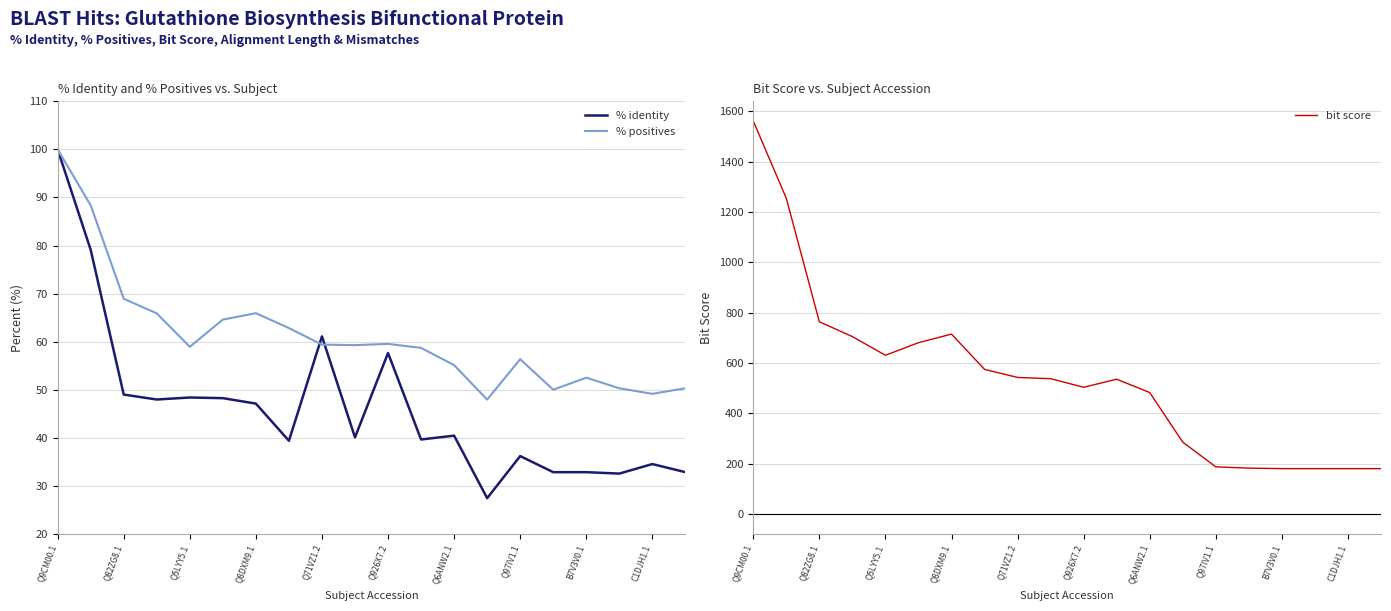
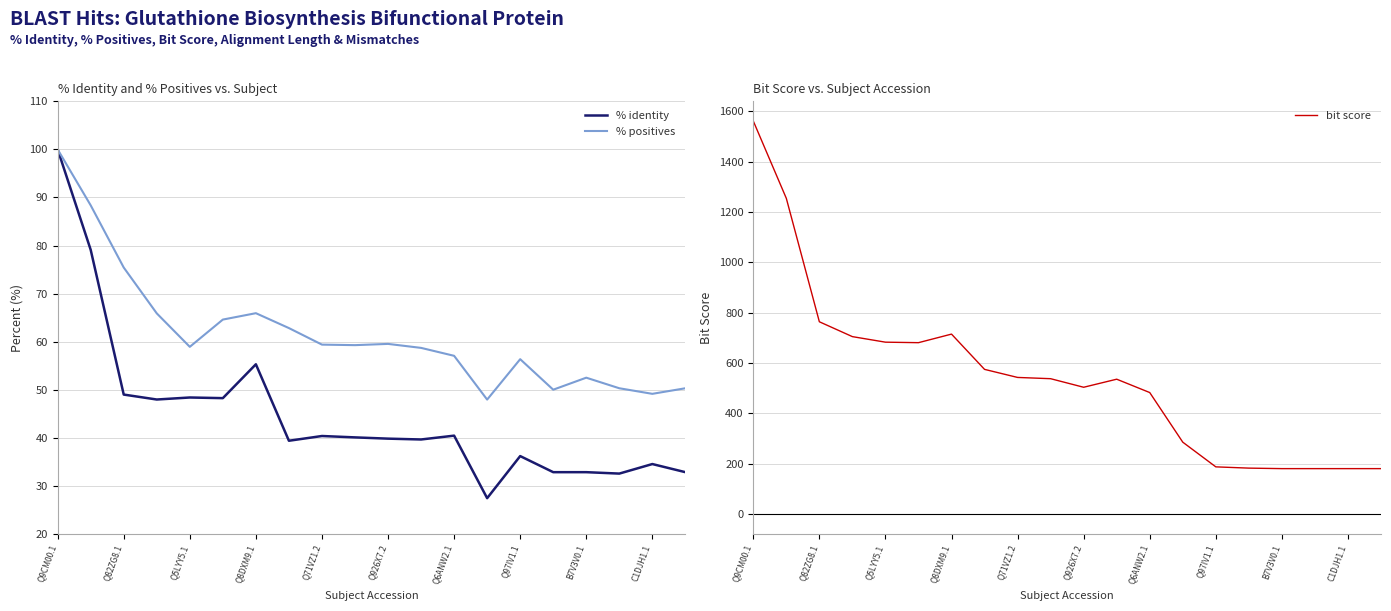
  {
    "% Identity and % Positives vs. Subject": {
      "% identity": {
        "Q82ZG8.1": 49,
        "Q5LYY5.1": 48,
-       "Q8DXM9.1": 47,
-       "Q71VZ1.2": 61,
-       "Q926X7.2": 58,
+       "Q8DXM9.1": 55,
+       "Q71VZ1.2": 40,
+       "Q926X7.2": 40,
        "Q6ANW2.1": 40,
        "Q97IV1.1": 36,
        "B7V3V0.1": 33,
        "C1DJH1.1": 35
      },
      "% positives": {
-       "Q82ZG8.1": 69,
+       "Q82ZG8.1": 75,
        "Q5LYY5.1": 59,
        "Q8DXM9.1": 66,
        "Q71VZ1.2": 59,
        "Q926X7.2": 60,
-       "Q6ANW2.1": 55,
+       "Q6ANW2.1": 57,
        "Q97IV1.1": 56,
        "B7V3V0.1": 53,
        "C1DJH1.1": 49
      }
    },
    "Bit Score vs. Subject Accession": {
      "Q9CM00.1": 1560,
      "Q82ZG8.1": 760,
-     "Q5LYY5.1": 630,
+     "Q5LYY5.1": 680,
      "Q8DXM9.1": 720,
      "Q71VZ1.2": 540,
      "Q926X7.2": 500,
      "Q6ANW2.1": 480,
      "Q97IV1.1": 190,
      "B7V3V0.1": 180,
      "C1DJH1.1": 180
    }
  }
